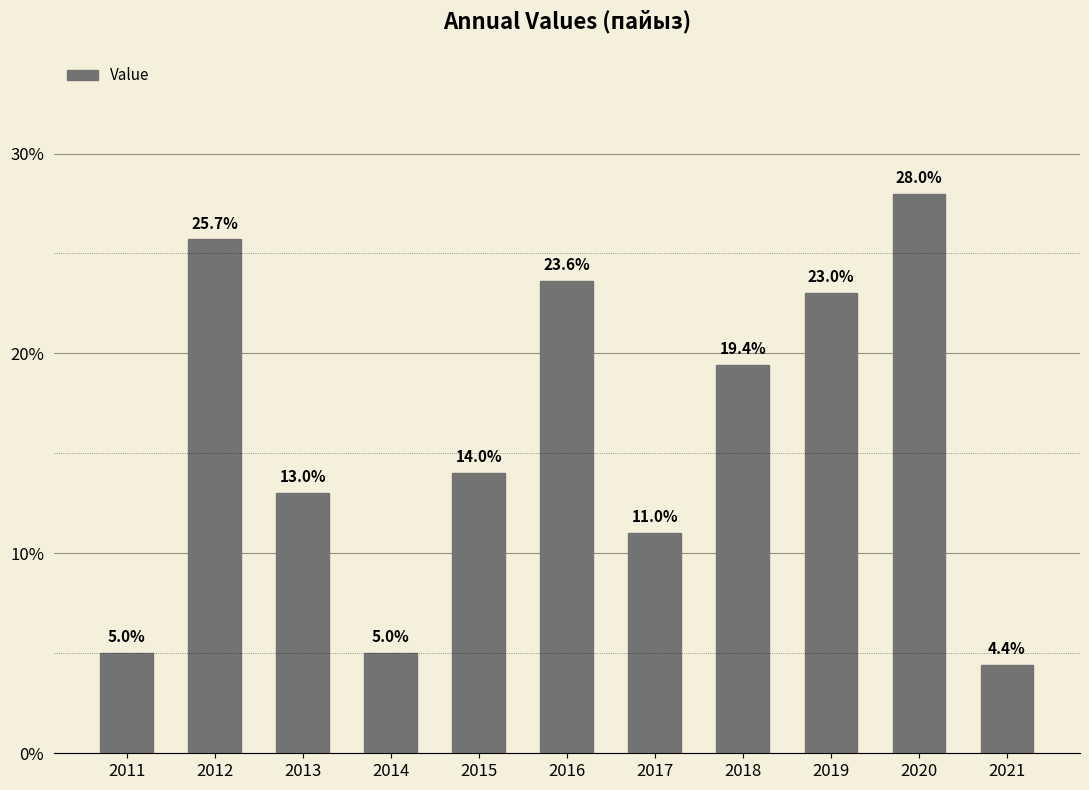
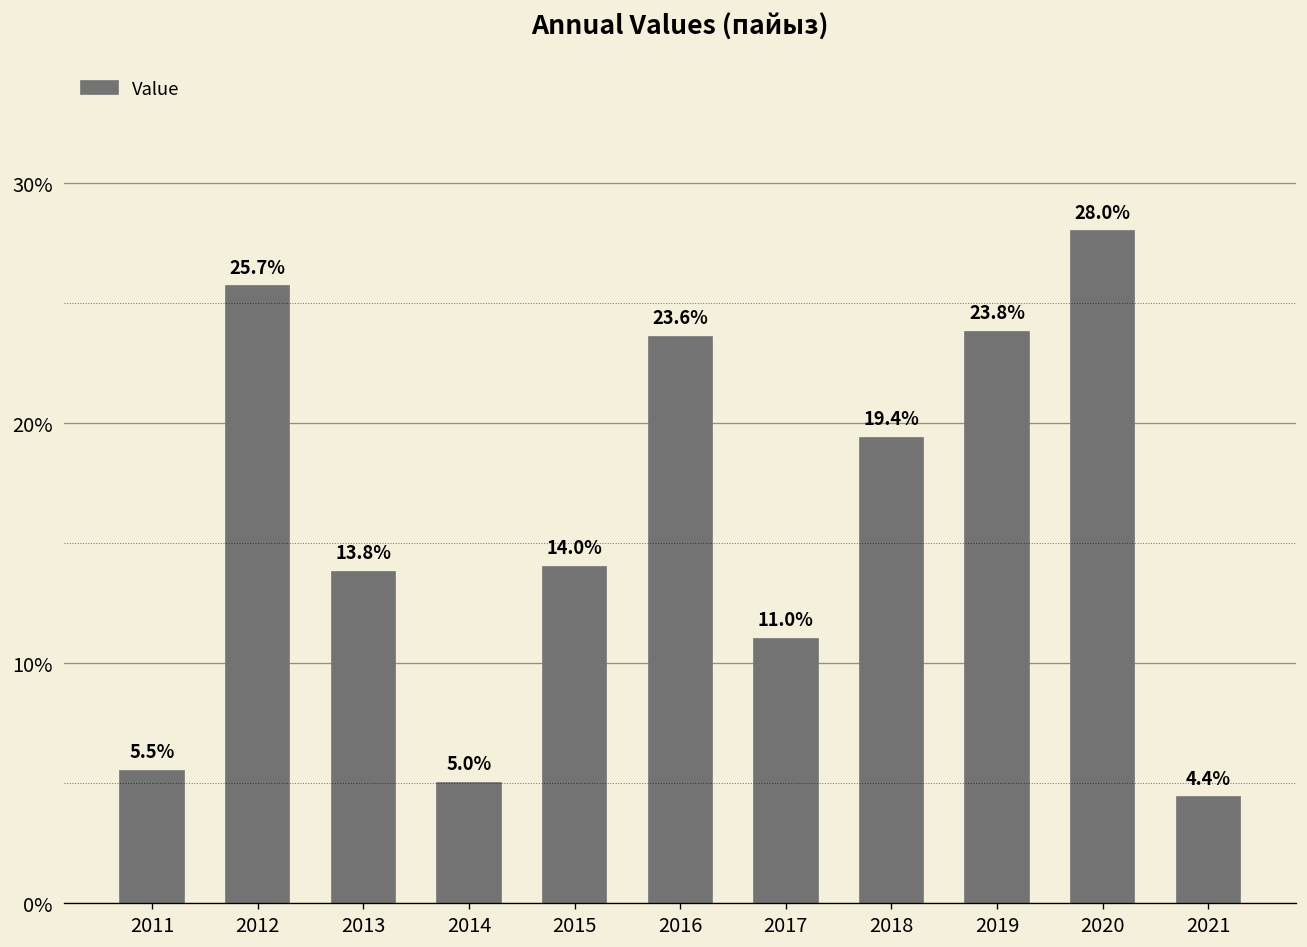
  {
-   "2011": "5.0%",
+   "2011": "5.5%",
    "2012": "25.7%",
-   "2013": "13.0%",
+   "2013": "13.8%",
    "2014": "5.0%",
    "2015": "14.0%",
    "2016": "23.6%",
    "2017": "11.0%",
    "2018": "19.4%",
-   "2019": "23.0%",
+   "2019": "23.8%",
    "2020": "28.0%",
    "2021": "4.4%"
  }
